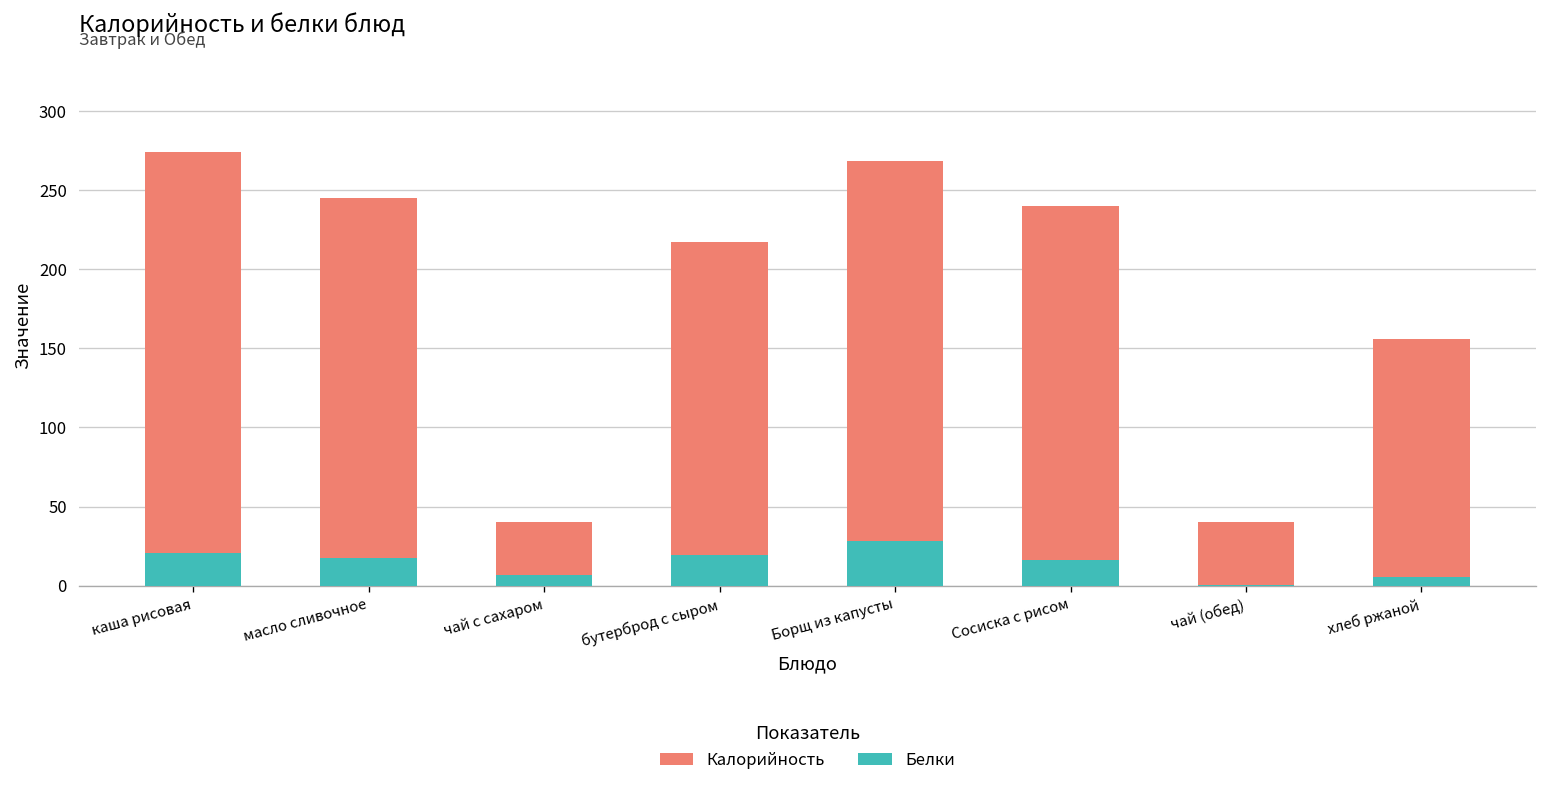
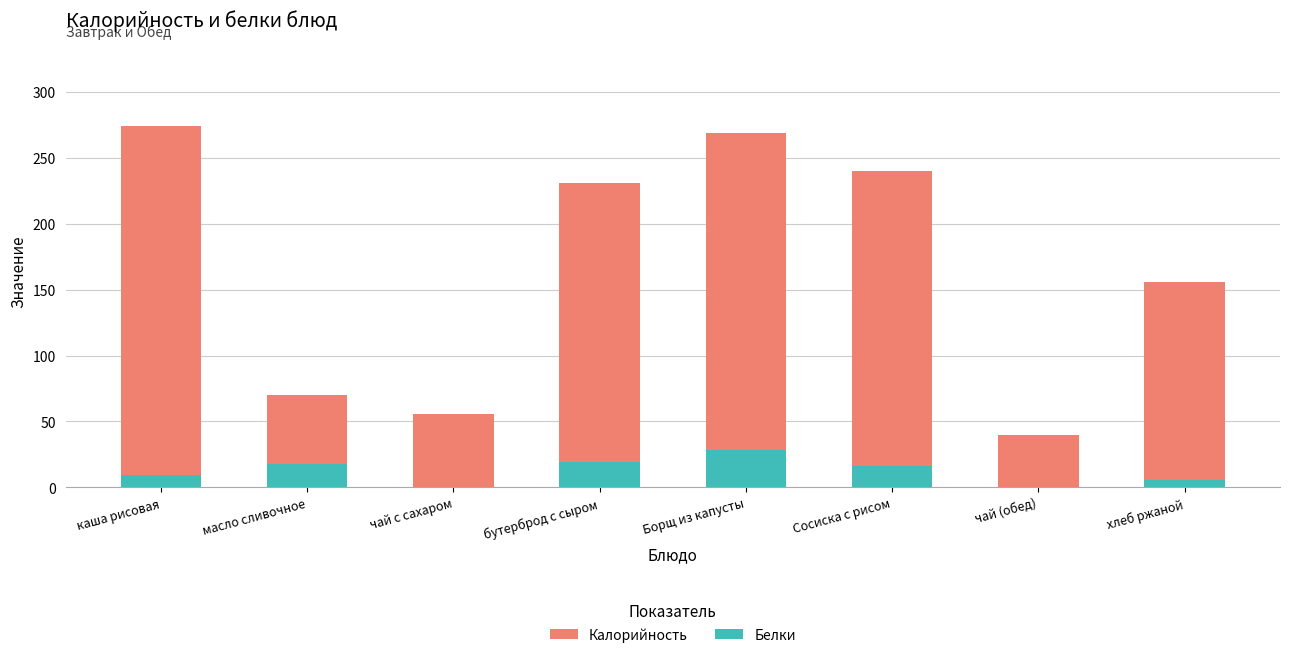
  {
    "Калорийность": {
      "каша рисовая": 274,
-     "масло сливочное": 245,
-     "чай с сахаром": 40,
-     "бутерброд с сыром": 217,
+     "масло сливочное": 70,
+     "чай с сахаром": 56,
+     "бутерброд с сыром": 231,
      "Борщ из капусты": 268,
      "Сосиска с рисом": 240,
      "чай (обед)": 40,
      "хлеб ржаной": 156
    },
    "Белки": {
-     "каша рисовая": 21,
-     "чай с сахаром": 7
+     "каша рисовая": 10,
+     "чай с сахаром": 1
    }
  }
